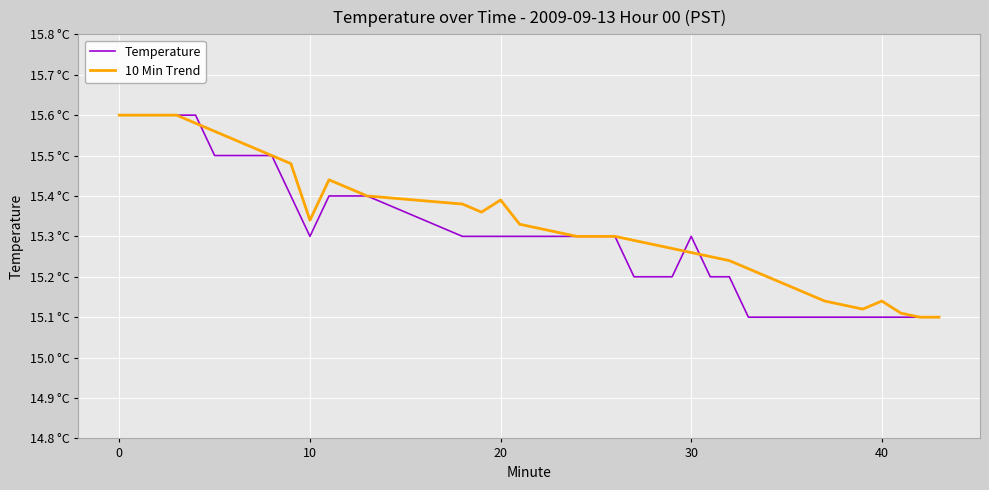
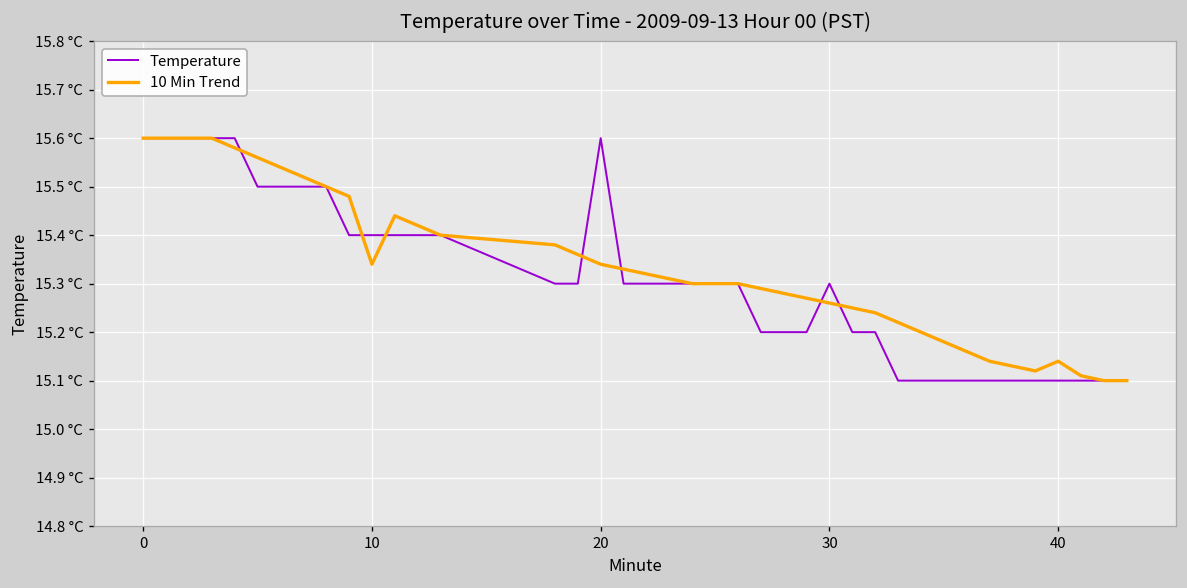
  {
    "Temperature": {
-     "10": "15.3 °C",
-     "20": "15.3 °C",
+     "10": "15.4 °C",
+     "20": "15.6 °C",
      "30": "15.3 °C",
      "40": "15.1 °C"
    },
    "10 Min Trend": {
      "10": "15.34 °C",
-     "20": "15.39 °C",
+     "20": "15.34 °C",
      "30": "15.26 °C",
      "40": "15.14 °C"
    }
  }
